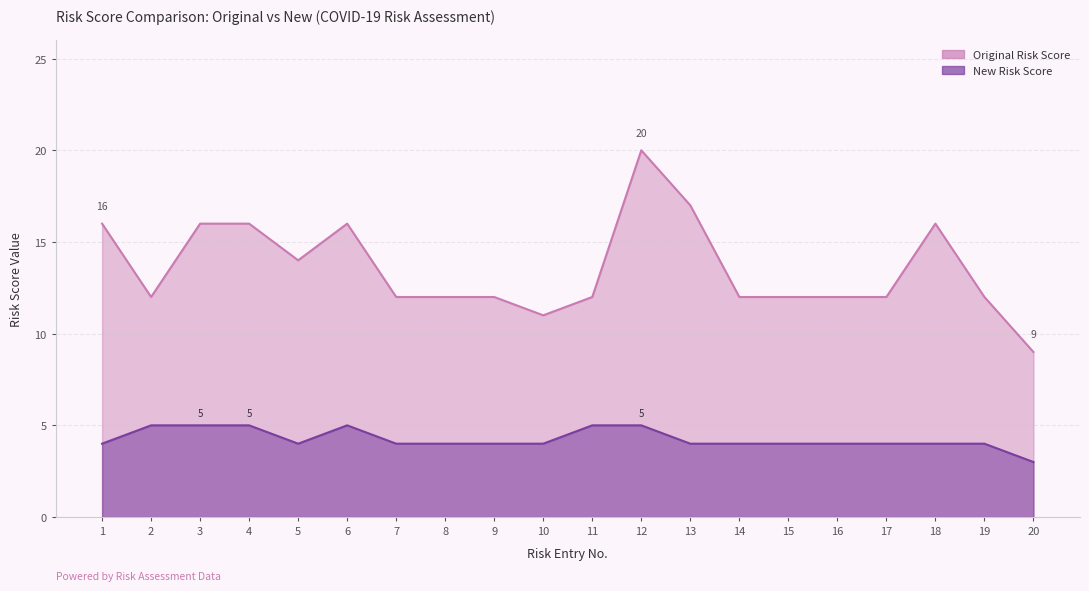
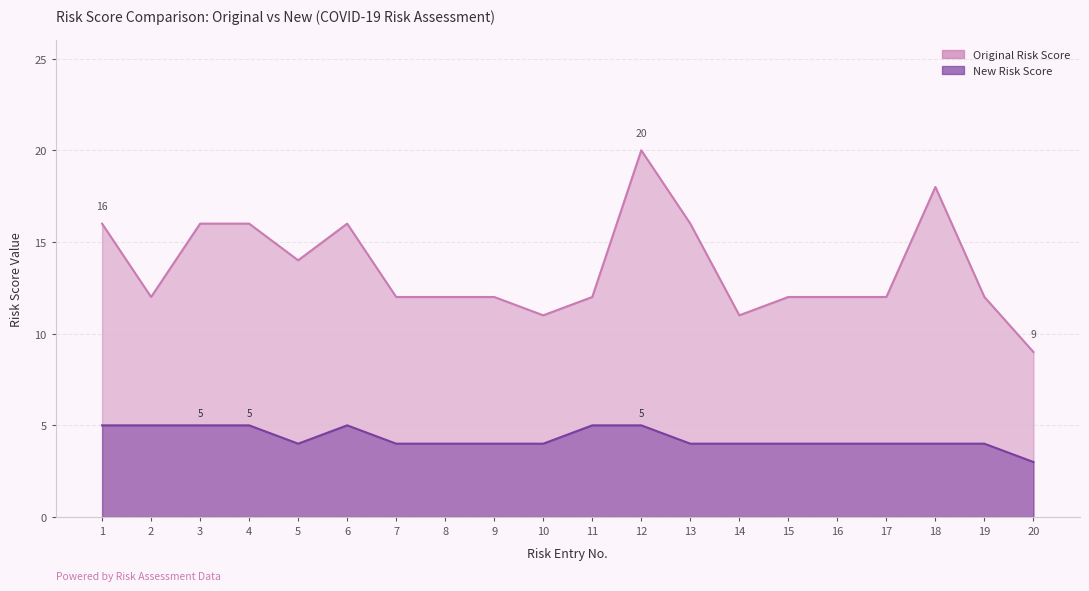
  {
    "Original Risk Score": {
      "2": 12,
      "3": 16,
      "4": 16,
      "5": 14,
      "6": 16,
      "7": 12,
      "8": 12,
      "9": 12,
      "10": 11,
      "11": 12,
-     "13": 17,
-     "14": 12,
+     "13": 16,
+     "14": 11,
      "15": 12,
      "16": 12,
      "17": 12,
-     "18": 16,
+     "18": 18,
      "19": 12
    },
    "New Risk Score": {
-     "1": 4,
+     "1": 5,
      "2": 5,
      "5": 4,
      "6": 5,
      "7": 4,
      "8": 4,
      "9": 4,
      "10": 4,
      "11": 5,
      "13": 4,
      "14": 4,
      "15": 4,
      "16": 4,
      "17": 4,
      "18": 4,
      "19": 4,
      "20": 3
    }
  }
